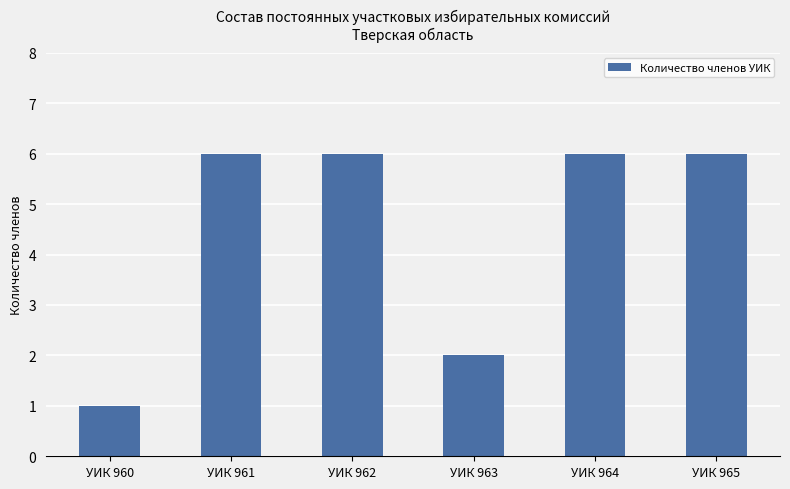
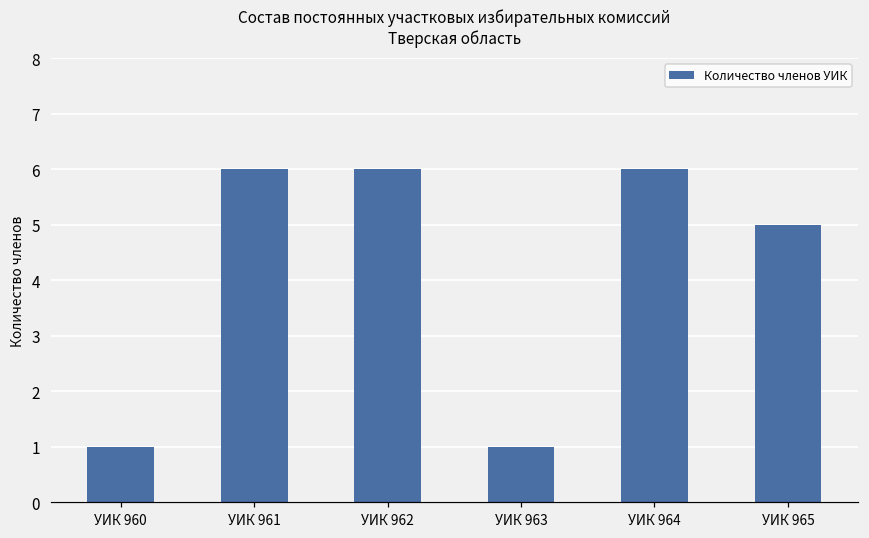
  {
    "УИК 960": 1,
    "УИК 961": 6,
    "УИК 962": 6,
-   "УИК 963": 2,
+   "УИК 963": 1,
    "УИК 964": 6,
-   "УИК 965": 6
+   "УИК 965": 5
  }
